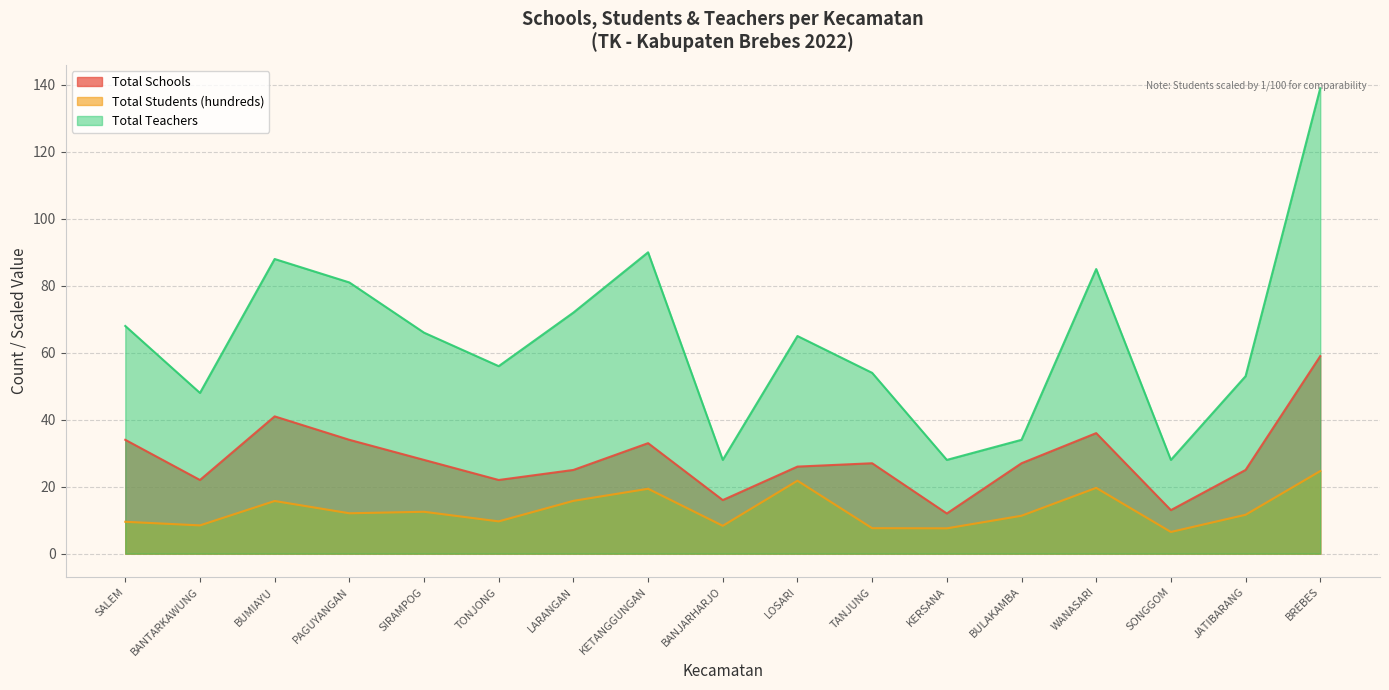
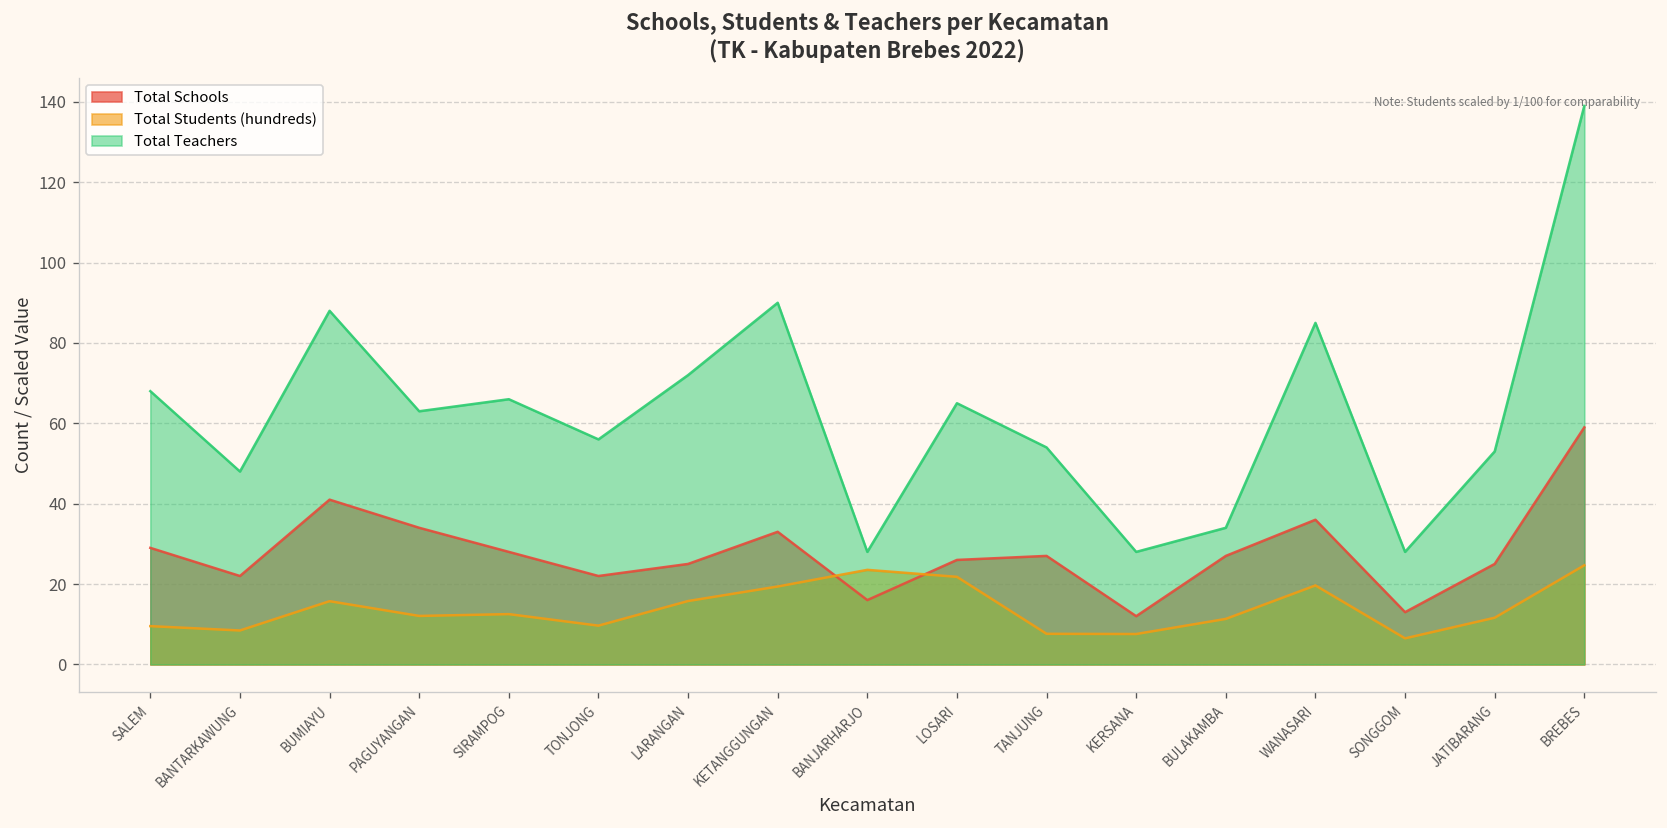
  {
    "Total Schools": {
-     "SALEM": 34,
+     "SALEM": 29,
      "BANTARKAWUNG": 22,
      "BUMIAYU": 41,
      "PAGUYANGAN": 34,
      "SIRAMPOG": 28,
      "TONJONG": 22,
      "LARANGAN": 25,
      "KETANGGUNGAN": 33,
      "BANJARHARJO": 16,
      "LOSARI": 26,
      "TANJUNG": 27,
      "KERSANA": 12,
      "BULAKAMBA": 27,
      "WANASARI": 36,
      "SONGGOM": 13,
      "JATIBARANG": 25,
      "BREBES": 59
    },
    "Total Students (hundreds)": {
      "SALEM": 10,
      "BANTARKAWUNG": 8,
      "BUMIAYU": 16,
      "PAGUYANGAN": 12,
      "SIRAMPOG": 13,
      "TONJONG": 10,
      "LARANGAN": 16,
      "KETANGGUNGAN": 19,
-     "BANJARHARJO": 8,
+     "BANJARHARJO": 24,
      "LOSARI": 22,
      "TANJUNG": 8,
      "KERSANA": 8,
      "BULAKAMBA": 11,
      "WANASARI": 20,
      "SONGGOM": 6,
      "JATIBARANG": 12,
      "BREBES": 25
    },
    "Total Teachers": {
      "SALEM": 68,
      "BANTARKAWUNG": 48,
      "BUMIAYU": 88,
-     "PAGUYANGAN": 81,
+     "PAGUYANGAN": 63,
      "SIRAMPOG": 66,
      "TONJONG": 56,
      "LARANGAN": 72,
      "KETANGGUNGAN": 90,
      "BANJARHARJO": 28,
      "LOSARI": 65,
      "TANJUNG": 54,
      "KERSANA": 28,
      "BULAKAMBA": 34,
      "WANASARI": 85,
      "SONGGOM": 28,
      "JATIBARANG": 53
    }
  }
